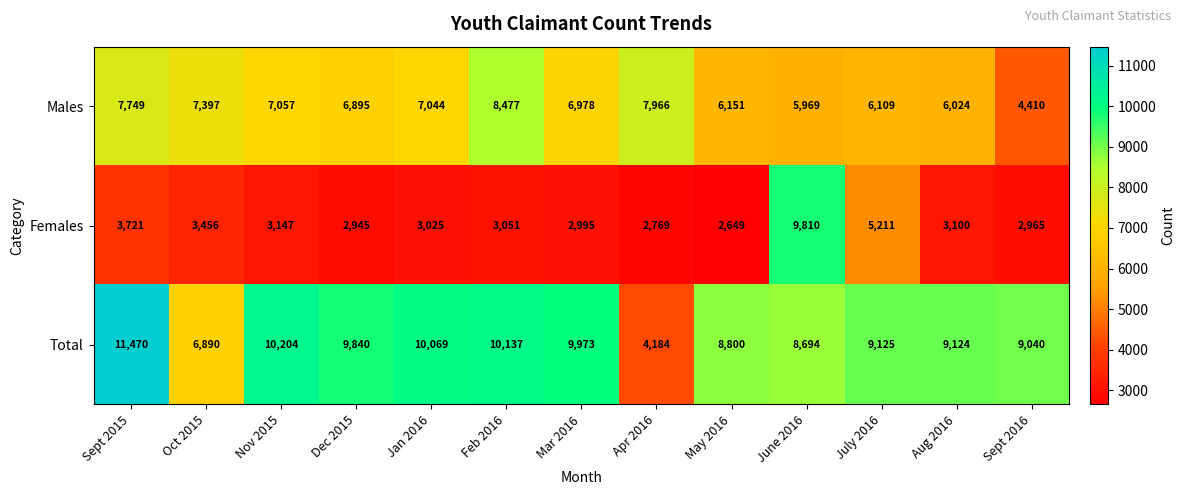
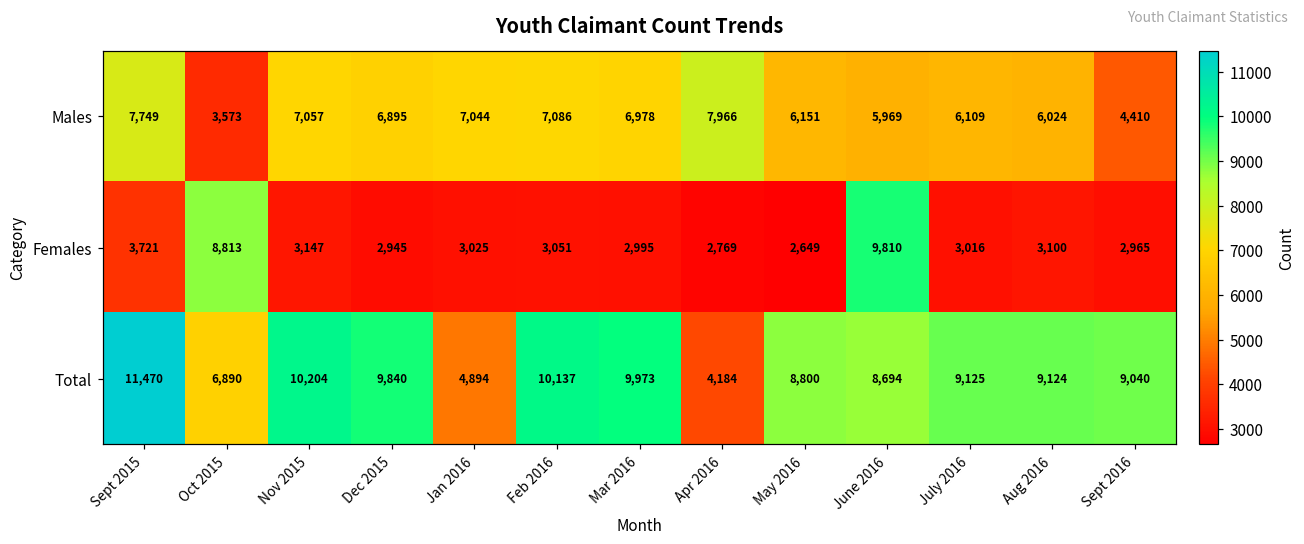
  {
    "Males": {
      "Sept 2015": "7,749",
-     "Oct 2015": "7,397",
+     "Oct 2015": "3,573",
      "Nov 2015": "7,057",
      "Dec 2015": "6,895",
      "Jan 2016": "7,044",
-     "Feb 2016": "8,477",
+     "Feb 2016": "7,086",
      "Mar 2016": "6,978",
      "Apr 2016": "7,966",
      "May 2016": "6,151",
      "June 2016": "5,969",
      "July 2016": "6,109",
      "Aug 2016": "6,024",
      "Sept 2016": "4,410"
    },
    "Females": {
      "Sept 2015": "3,721",
-     "Oct 2015": "3,456",
+     "Oct 2015": "8,813",
      "Nov 2015": "3,147",
      "Dec 2015": "2,945",
      "Jan 2016": "3,025",
      "Feb 2016": "3,051",
      "Mar 2016": "2,995",
      "Apr 2016": "2,769",
      "May 2016": "2,649",
      "June 2016": "9,810",
-     "July 2016": "5,211",
+     "July 2016": "3,016",
      "Aug 2016": "3,100",
      "Sept 2016": "2,965"
    },
    "Total": {
      "Sept 2015": "11,470",
      "Oct 2015": "6,890",
      "Nov 2015": "10,204",
      "Dec 2015": "9,840",
-     "Jan 2016": "10,069",
+     "Jan 2016": "4,894",
      "Feb 2016": "10,137",
      "Mar 2016": "9,973",
      "Apr 2016": "4,184",
      "May 2016": "8,800",
      "June 2016": "8,694",
      "July 2016": "9,125",
      "Aug 2016": "9,124",
      "Sept 2016": "9,040"
    }
  }
